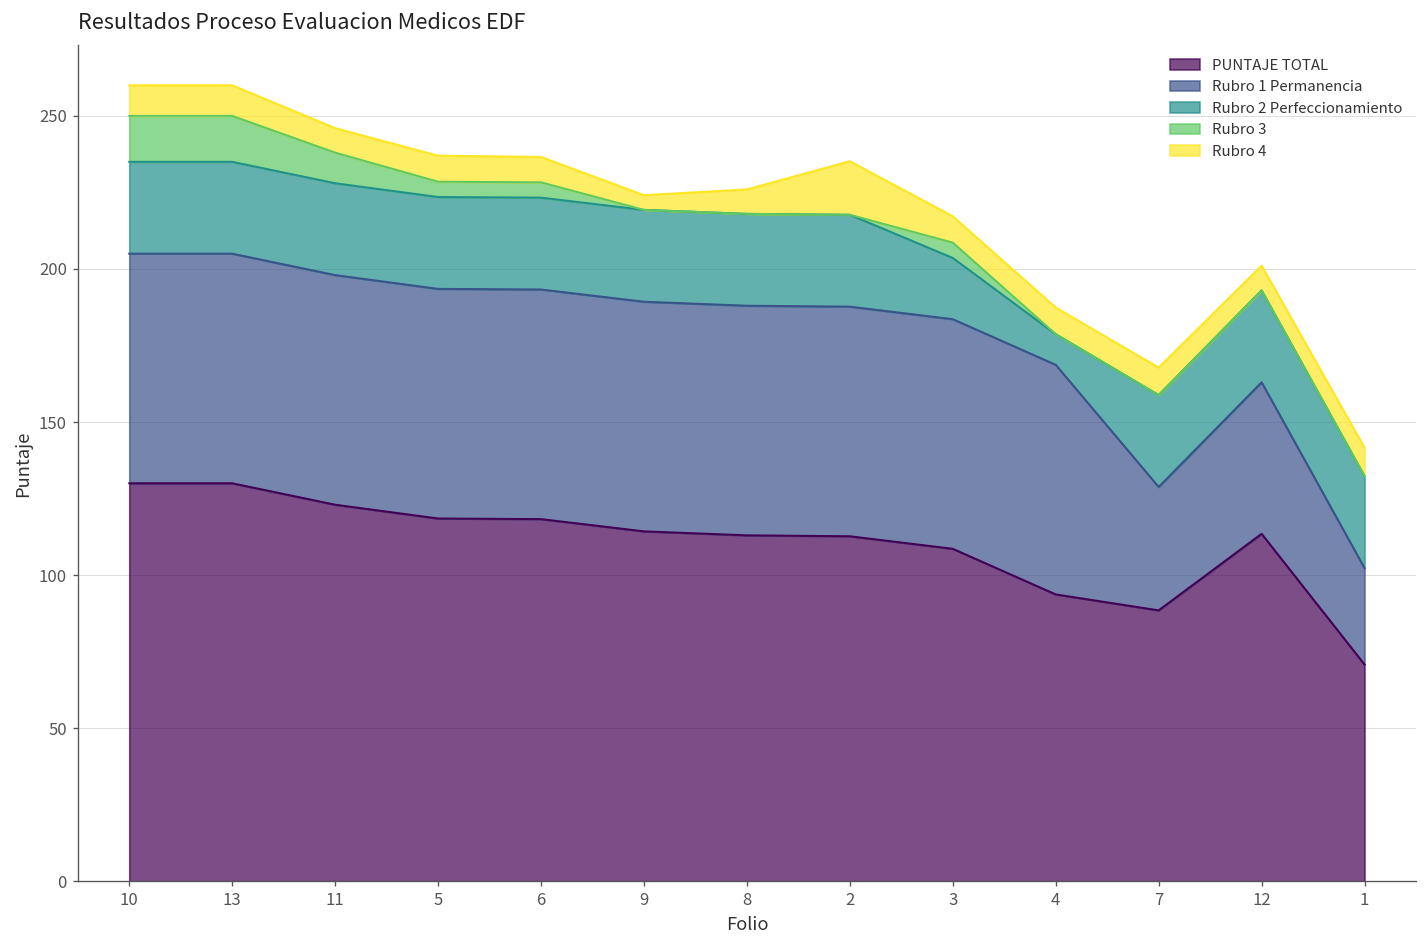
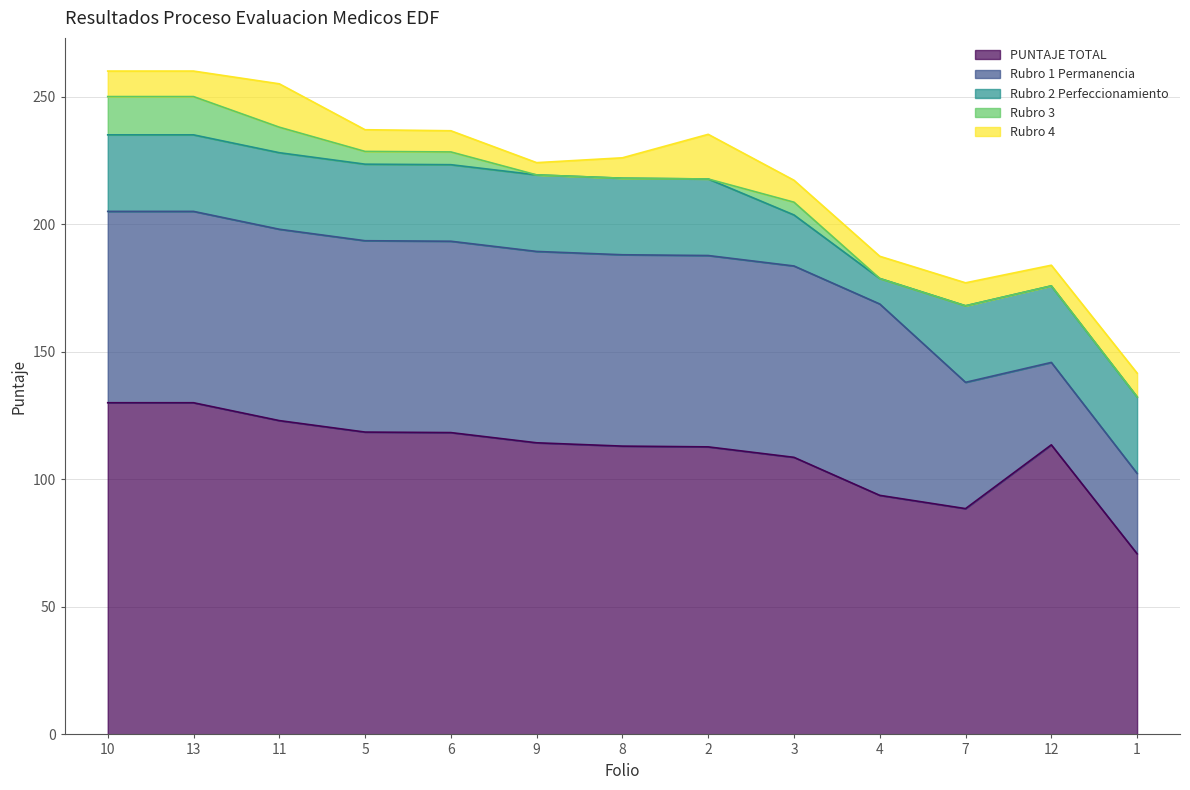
  {
    "PUNTAJE TOTAL": {
      "10": 130,
      "13": 130,
      "11": 123,
      "5": 119,
      "6": 118,
      "9": 114,
      "8": 113,
      "2": 113,
      "3": 109,
      "4": 94,
      "7": 89,
      "12": 114,
      "1": 71
    },
    "Rubro 1 Permanencia": {
      "10": 75,
      "13": 75,
      "11": 75,
      "5": 75,
      "6": 75,
      "9": 75,
      "8": 75,
      "2": 75,
      "3": 75,
      "4": 75,
-     "7": 40,
-     "12": 50,
+     "7": 50,
+     "12": 32,
      "1": 32
    },
    "Rubro 2 Perfeccionamiento": {
      "10": 30,
      "13": 30,
      "11": 30,
      "5": 30,
      "6": 30,
      "3": 20
    },
    "Rubro 3": {
      "10": 15,
      "13": 15,
      "11": 10,
      "5": 5,
      "6": 5,
      "3": 5
    },
    "Rubro 4": {
      "10": 10,
      "13": 10,
-     "11": 8,
+     "11": 17,
      "5": 9,
      "6": 8,
      "9": 5,
      "8": 8,
      "2": 18,
      "3": 9,
      "4": 9,
      "7": 9,
      "12": 8,
      "1": 9
    }
  }
